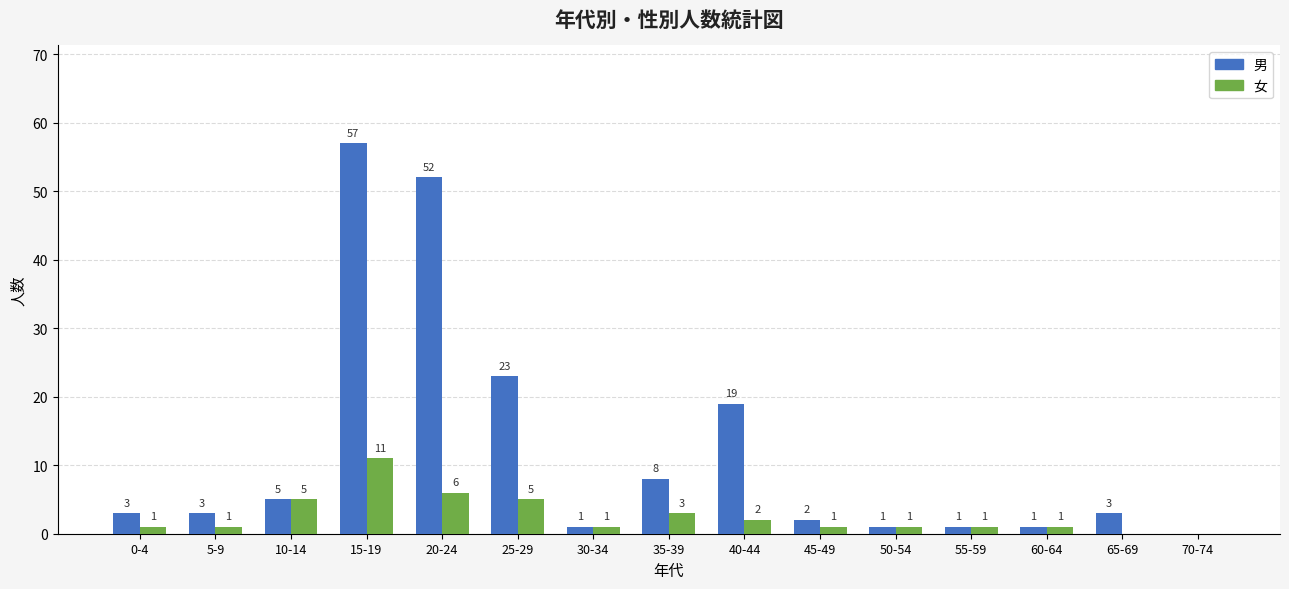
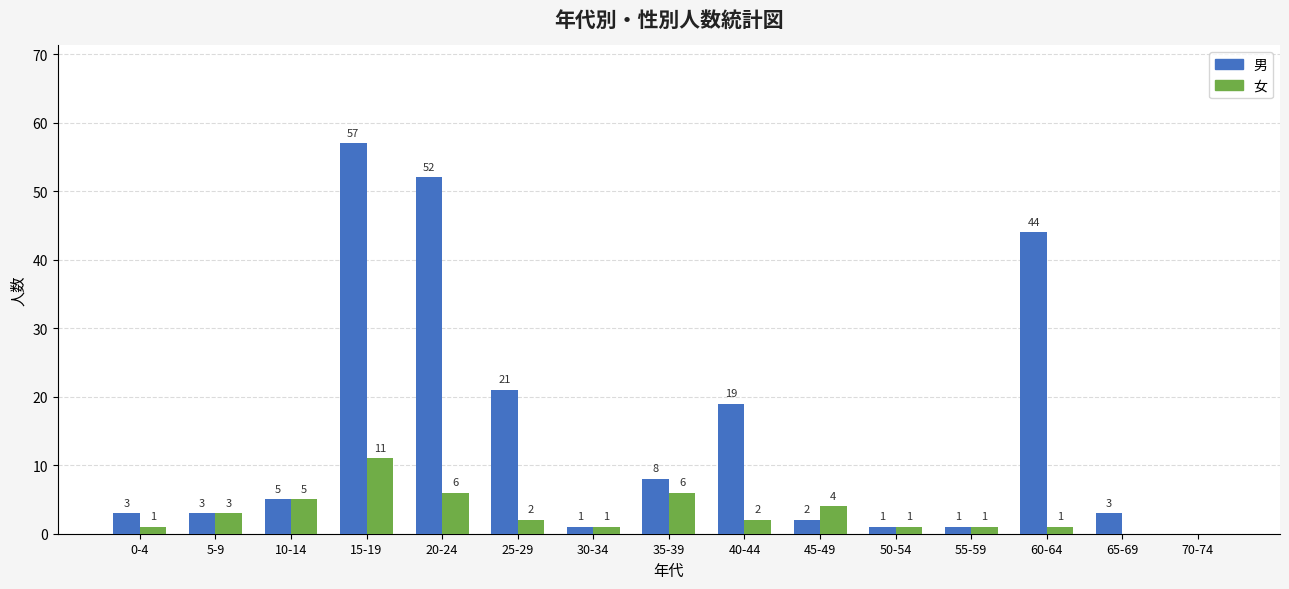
  {
    "男": {
      "0-4": 3,
      "5-9": 3,
      "10-14": 5,
      "15-19": 57,
      "20-24": 52,
-     "25-29": 23,
+     "25-29": 21,
      "30-34": 1,
      "35-39": 8,
      "40-44": 19,
      "45-49": 2,
      "50-54": 1,
      "55-59": 1,
-     "60-64": 1,
+     "60-64": 44,
      "65-69": 3
    },
    "女": {
      "0-4": 1,
-     "5-9": 1,
+     "5-9": 3,
      "10-14": 5,
      "15-19": 11,
      "20-24": 6,
-     "25-29": 5,
+     "25-29": 2,
      "30-34": 1,
-     "35-39": 3,
+     "35-39": 6,
      "40-44": 2,
-     "45-49": 1,
+     "45-49": 4,
      "50-54": 1,
      "55-59": 1,
      "60-64": 1
    }
  }
